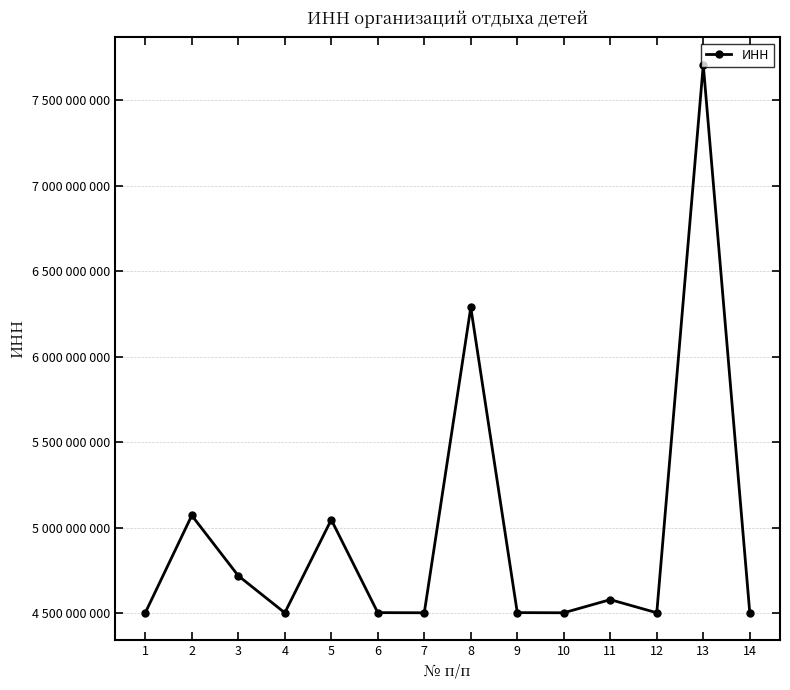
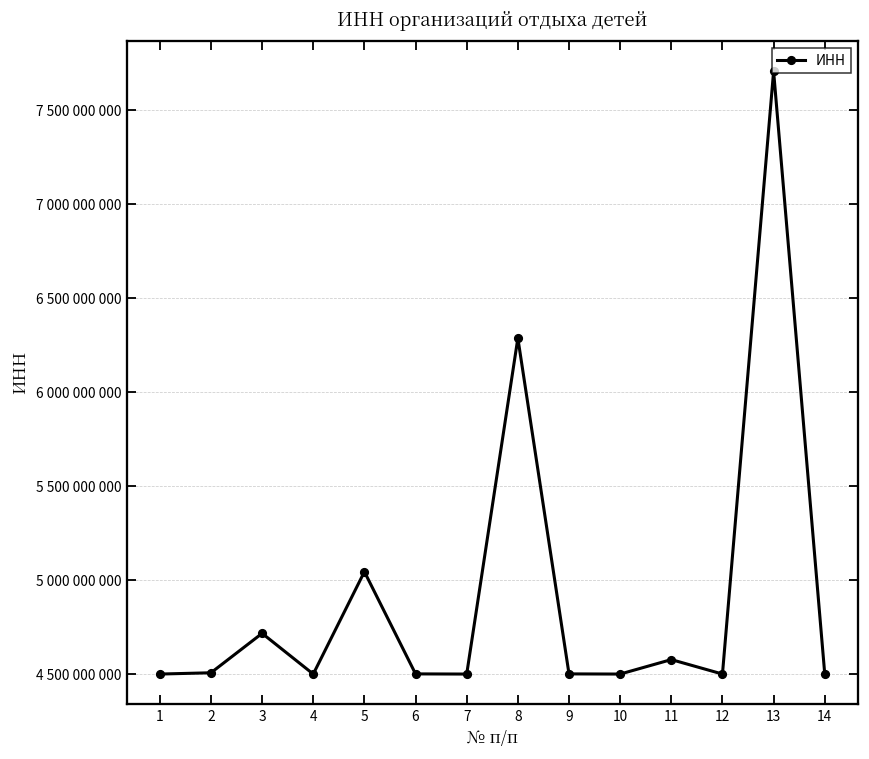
  {
    "1": 4500000000,
-   "2": 5070000000,
+   "2": 4510000000,
    "3": 4720000000,
    "4": 4500000000,
    "5": 5050000000,
    "6": 4500000000,
    "7": 4500000000,
    "8": 6290000000,
    "9": 4500000000,
    "10": 4500000000,
    "11": 4580000000,
    "12": 4500000000,
    "14": 4500000000
  }
